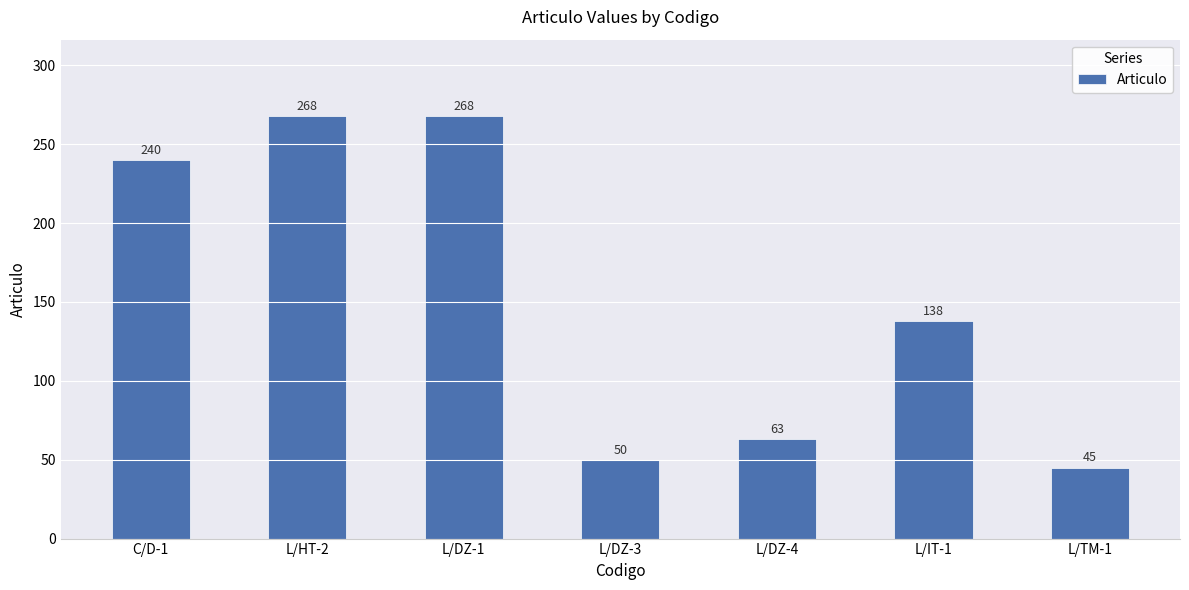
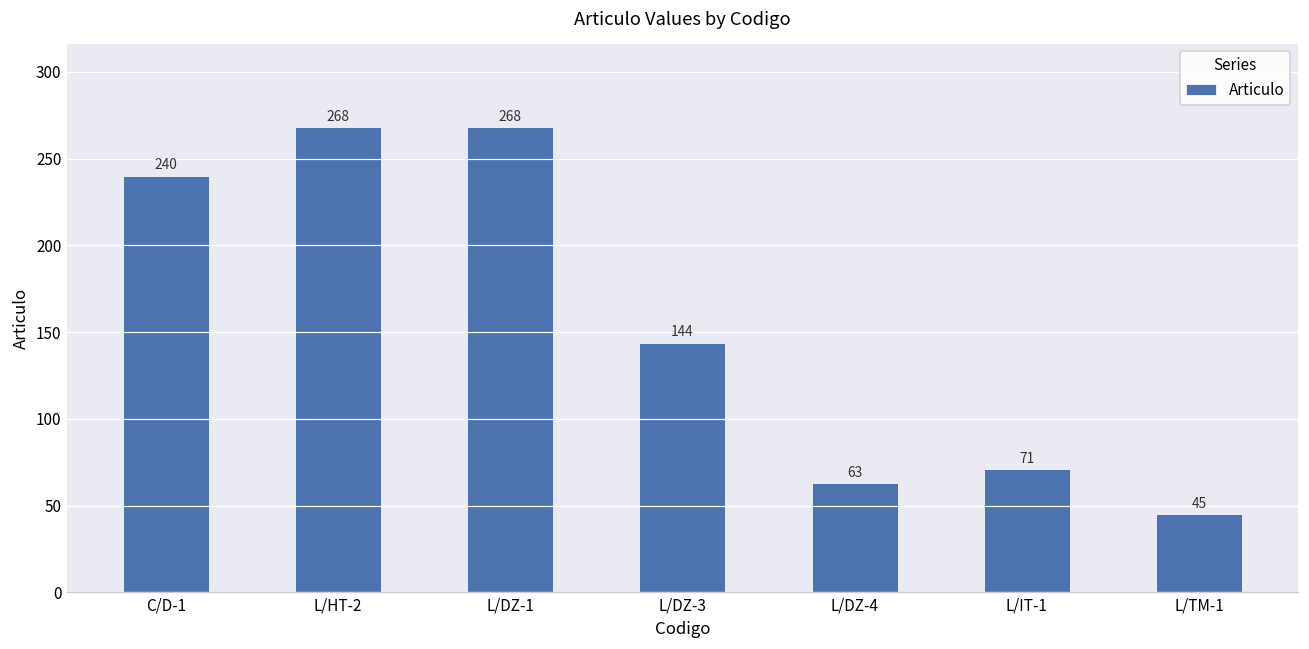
  {
    "C/D-1": 240,
    "L/HT-2": 268,
    "L/DZ-1": 268,
-   "L/DZ-3": 50,
+   "L/DZ-3": 144,
    "L/DZ-4": 63,
-   "L/IT-1": 138,
+   "L/IT-1": 71,
    "L/TM-1": 45
  }
